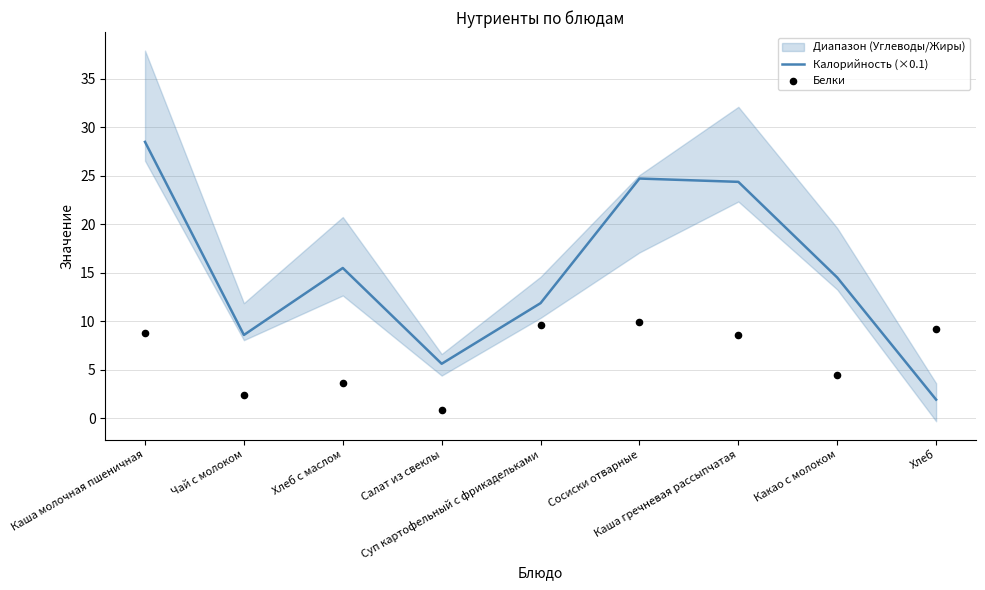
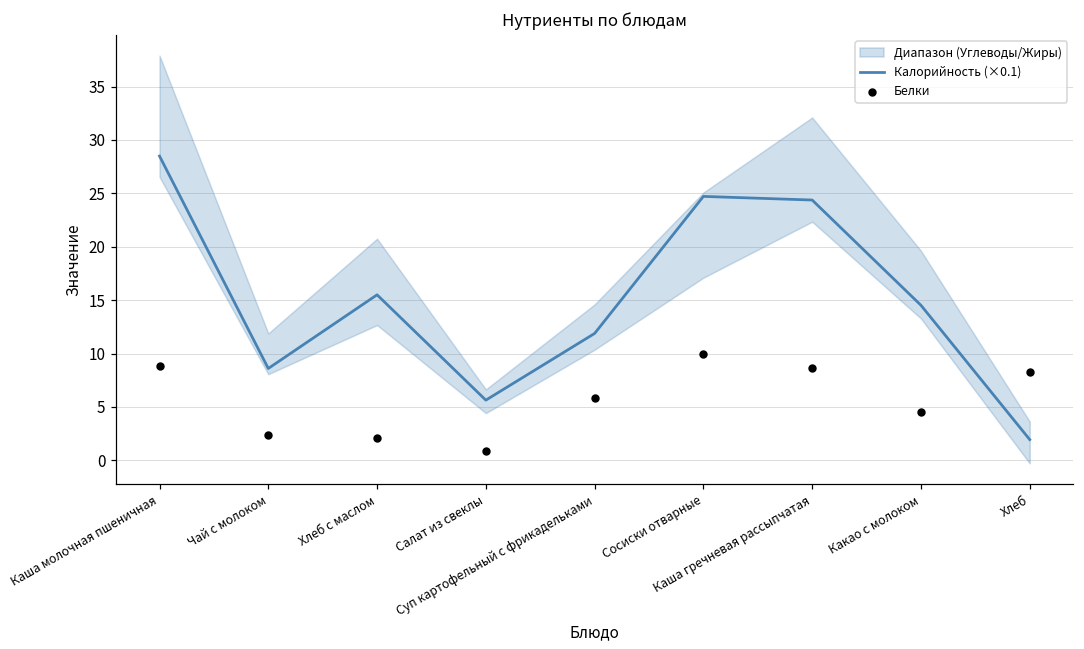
  {
    "Белки": {
-     "Хлеб с маслом": 4,
-     "Суп картофельный с фрикадельками": 10,
-     "Хлеб": 9
+     "Хлеб с маслом": 2,
+     "Суп картофельный с фрикадельками": 6,
+     "Хлеб": 8
    }
  }
